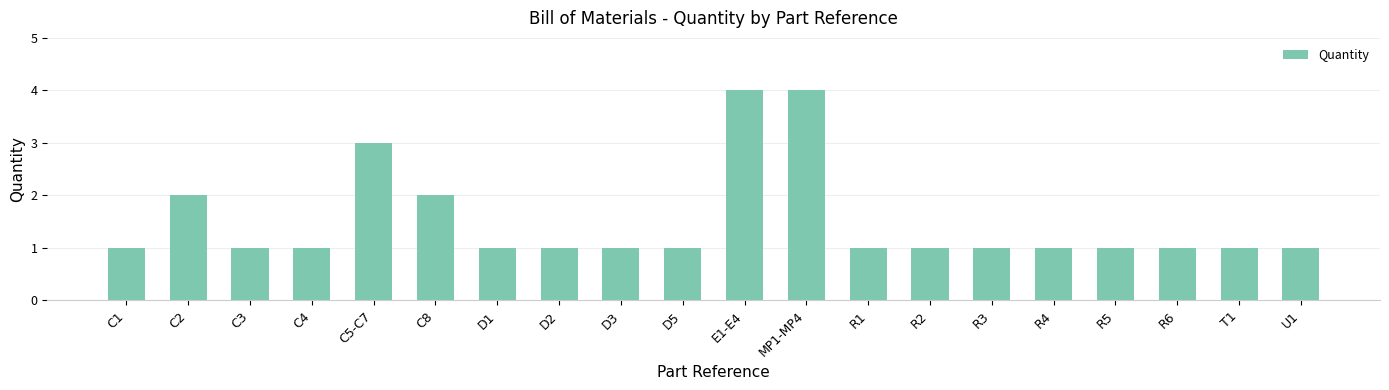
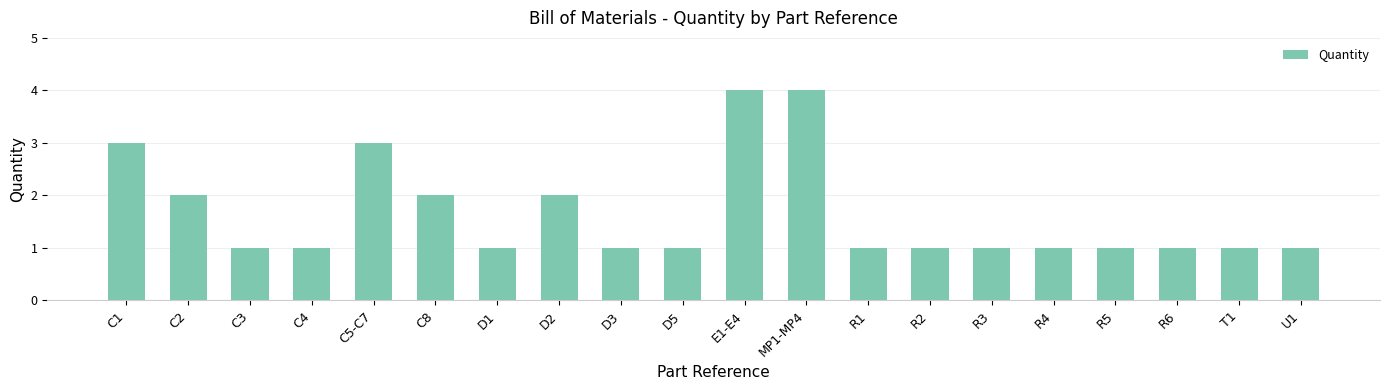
  {
-   "C1": 1,
+   "C1": 3,
    "C2": 2,
    "C3": 1,
    "C4": 1,
    "C5-C7": 3,
    "C8": 2,
    "D1": 1,
-   "D2": 1,
+   "D2": 2,
    "D3": 1,
    "D5": 1,
    "E1-E4": 4,
    "MP1-MP4": 4,
    "R1": 1,
    "R2": 1,
    "R3": 1,
    "R4": 1,
    "R5": 1,
    "R6": 1,
    "T1": 1,
    "U1": 1
  }
